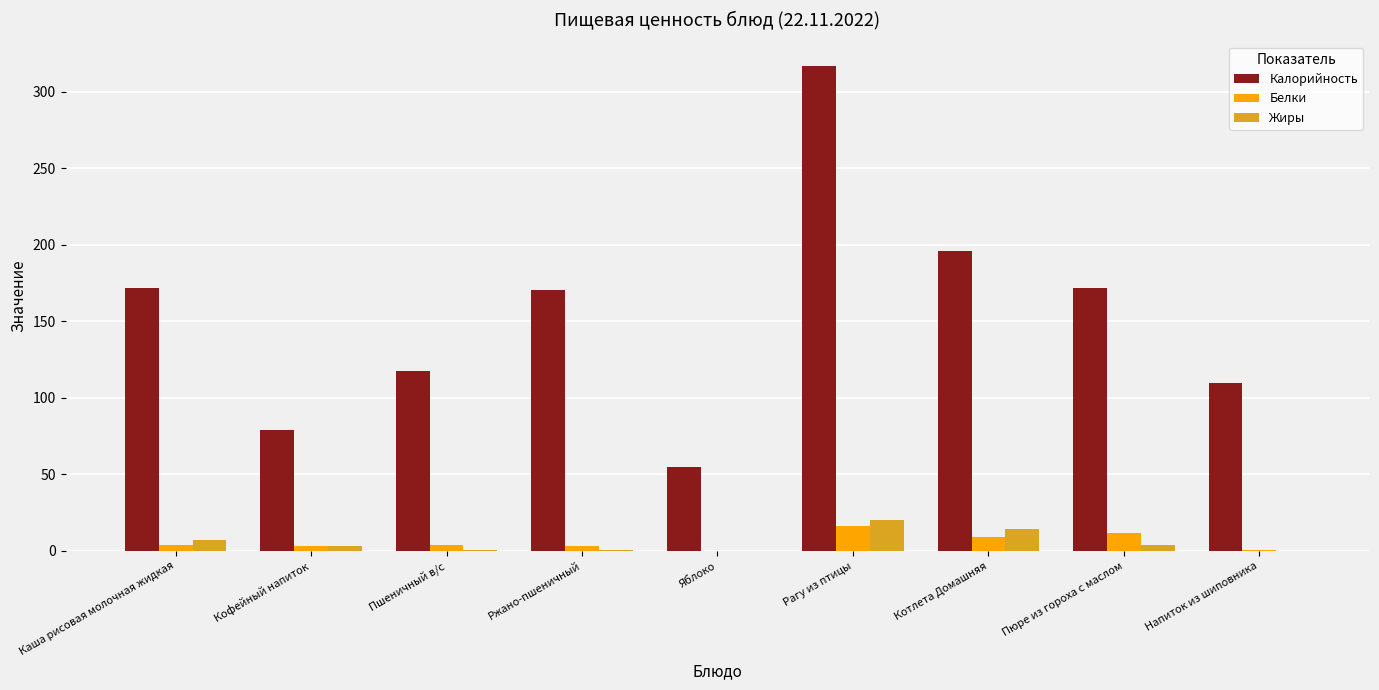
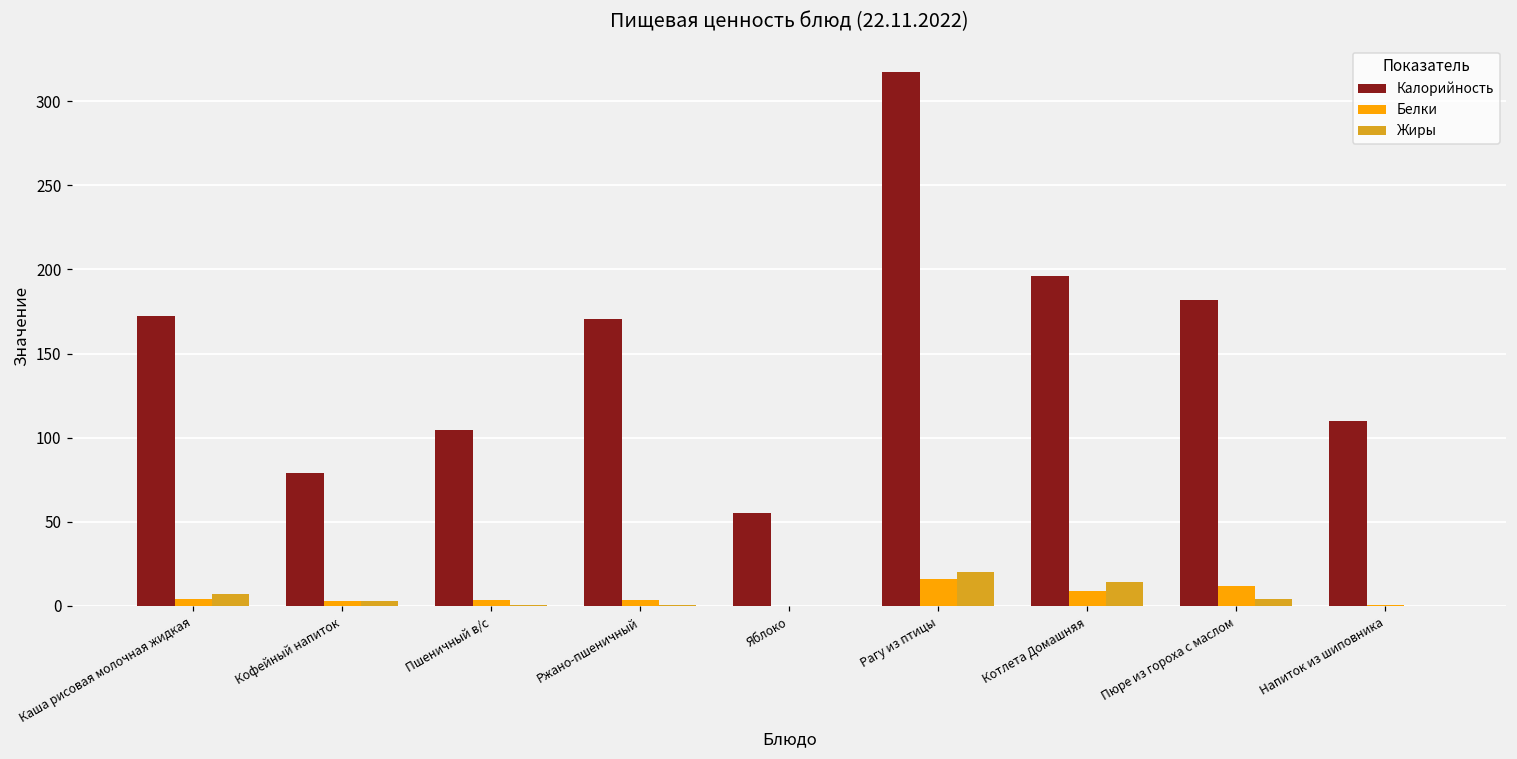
  {
    "Калорийность": {
      "Каша рисовая молочная жидкая": 172,
      "Кофейный напиток": 79,
-     "Пшеничный в/с": 118,
+     "Пшеничный в/с": 104,
      "Ржано-пшеничный": 171,
      "Яблоко": 55,
      "Рагу из птицы": 317,
      "Котлета Домашняя": 196,
-     "Пюре из гороха с маслом": 172,
+     "Пюре из гороха с маслом": 182,
      "Напиток из шиповника": 110
    }
  }
